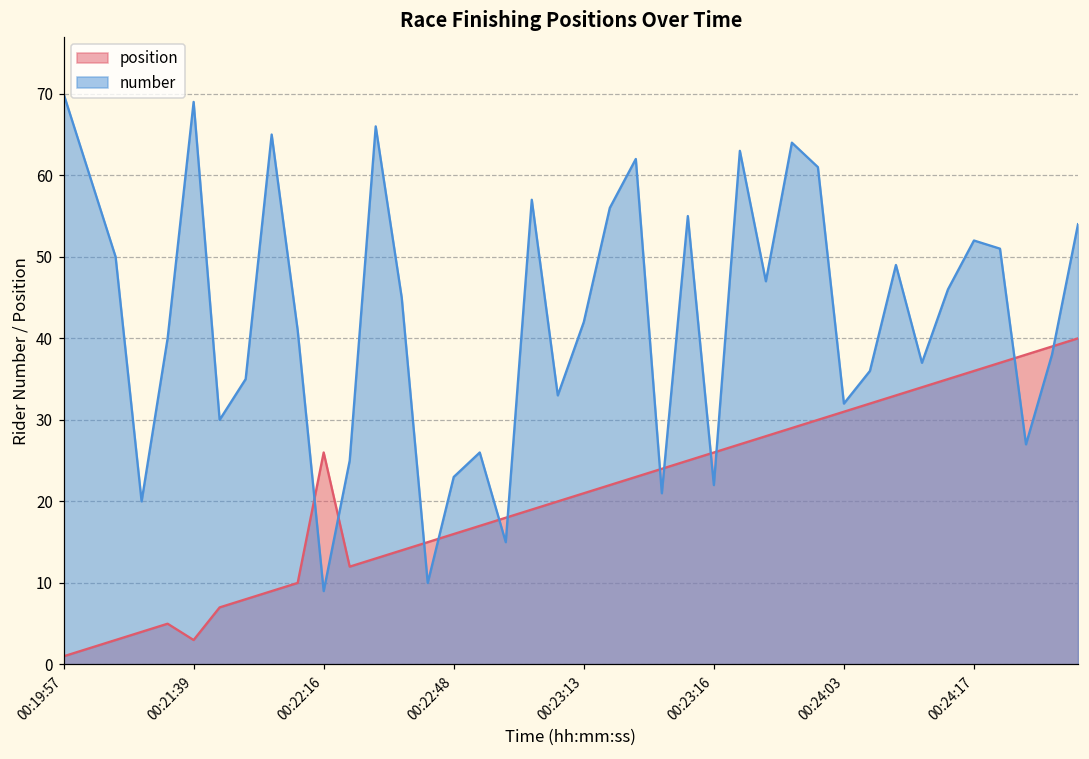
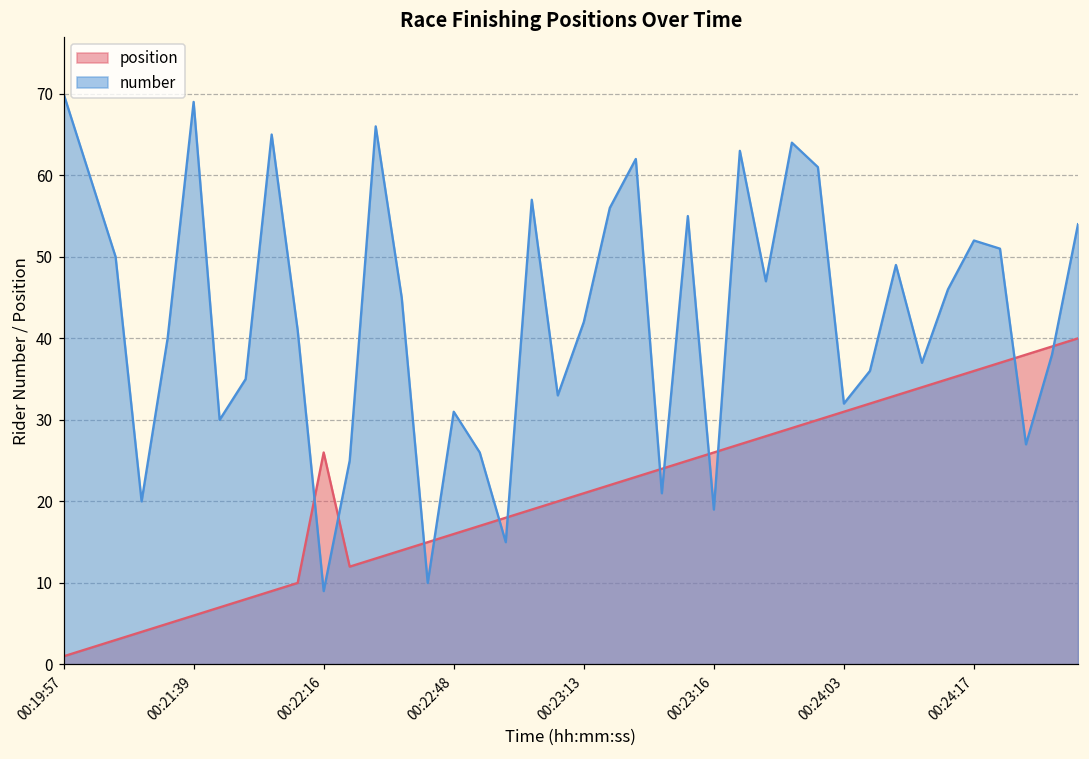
  {
    "position": {
      "00:19:57": 1,
-     "00:21:39": 3,
+     "00:21:39": 6,
      "00:22:16": 26,
      "00:22:48": 16,
      "00:23:16": 26
    },
    "number": {
      "00:19:57": 70,
      "00:21:39": 69,
      "00:22:16": 9,
-     "00:22:48": 23,
-     "00:23:16": 22
+     "00:22:48": 31,
+     "00:23:16": 19
    }
  }
